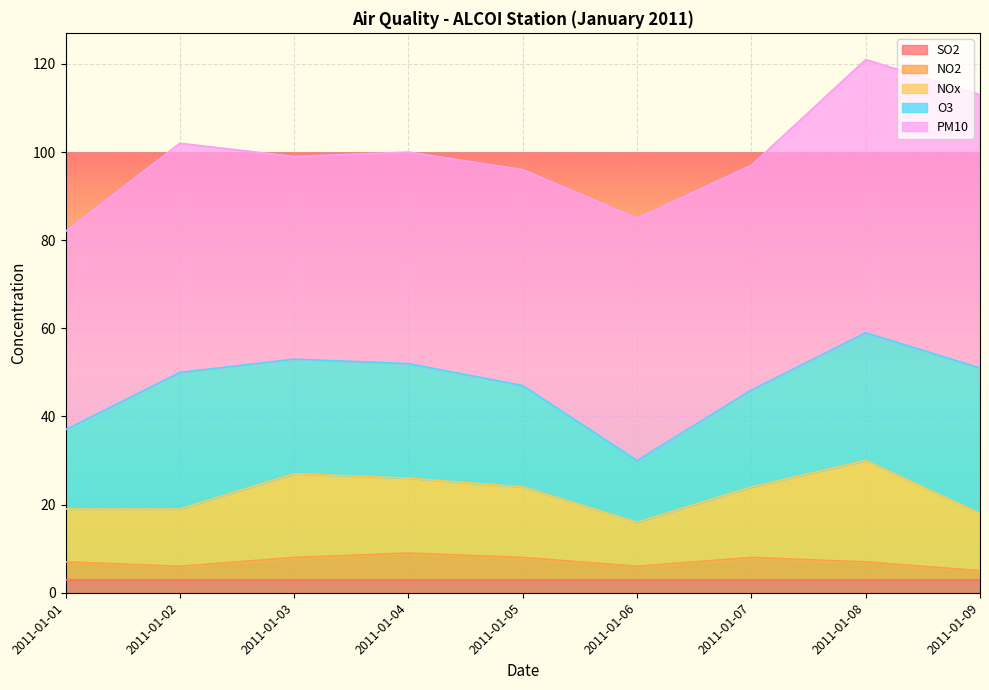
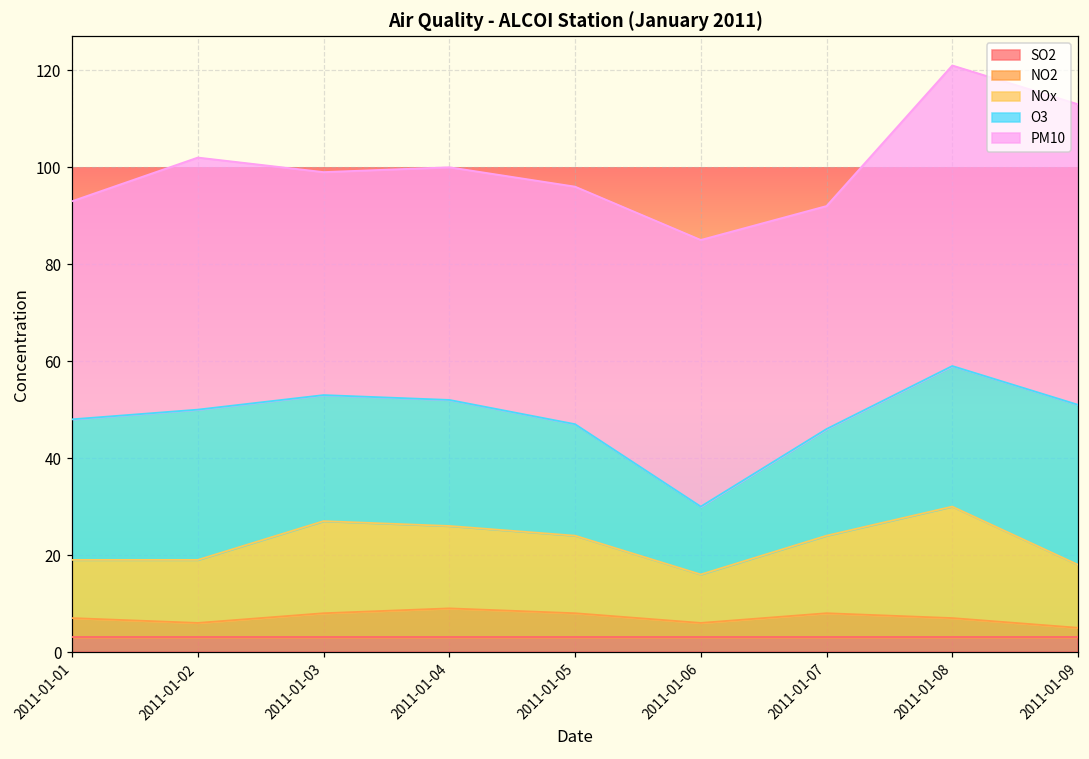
  {
    "SO2": {
      "2011-01-01": 3,
      "2011-01-02": 3,
      "2011-01-03": 3,
      "2011-01-04": 3,
      "2011-01-05": 3,
      "2011-01-06": 3,
      "2011-01-07": 3,
      "2011-01-08": 3,
      "2011-01-09": 3
    },
    "O3": {
-     "2011-01-01": 18,
+     "2011-01-01": 29,
      "2011-01-02": 31,
      "2011-01-03": 26,
      "2011-01-04": 26,
      "2011-01-05": 23,
      "2011-01-06": 14,
      "2011-01-07": 22,
      "2011-01-08": 29,
      "2011-01-09": 33
    },
    "PM10": {
      "2011-01-01": 45,
      "2011-01-02": 52,
      "2011-01-03": 46,
      "2011-01-04": 48,
      "2011-01-05": 49,
      "2011-01-06": 55,
-     "2011-01-07": 51,
+     "2011-01-07": 46,
      "2011-01-08": 62,
      "2011-01-09": 62
    }
  }
